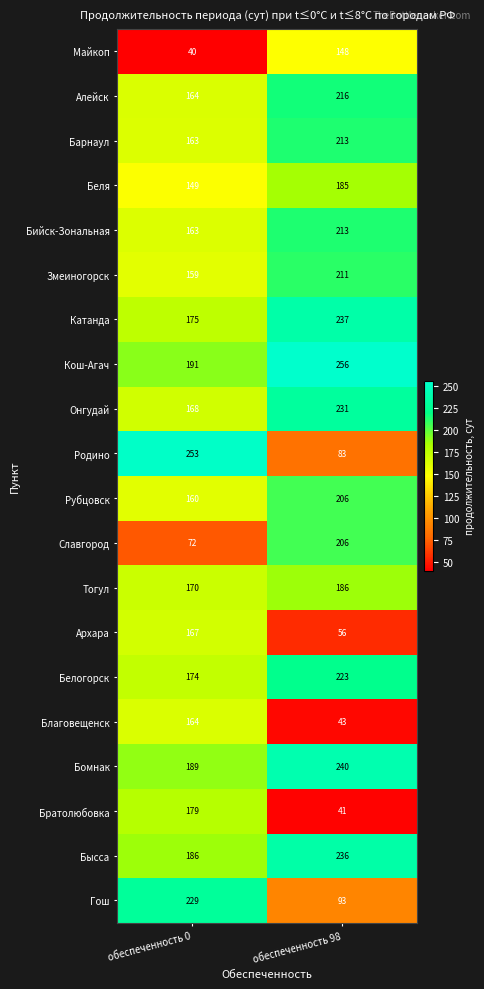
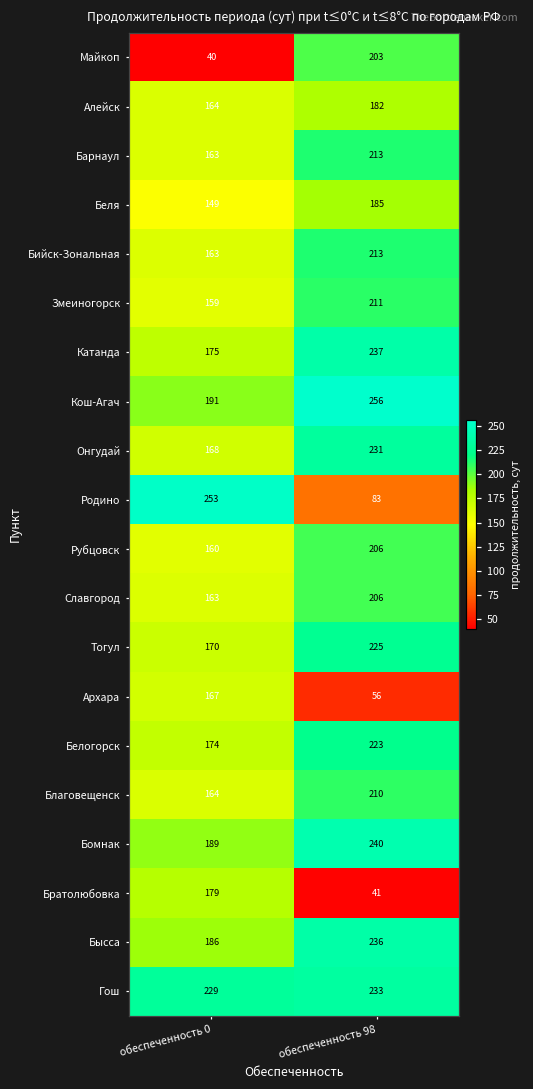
  {
    "Майкоп": {
      "обеспеченность 0": 40,
-     "обеспеченность 98": 148
+     "обеспеченность 98": 203
    },
    "Алейск": {
      "обеспеченность 0": 164,
-     "обеспеченность 98": 216
+     "обеспеченность 98": 182
    },
    "Барнаул": {
      "обеспеченность 0": 163,
      "обеспеченность 98": 213
    },
    "Беля": {
      "обеспеченность 0": 149,
      "обеспеченность 98": 185
    },
    "Бийск-Зональная": {
      "обеспеченность 0": 163,
      "обеспеченность 98": 213
    },
    "Змеиногорск": {
      "обеспеченность 0": 159,
      "обеспеченность 98": 211
    },
    "Катанда": {
      "обеспеченность 0": 175,
      "обеспеченность 98": 237
    },
    "Кош-Агач": {
      "обеспеченность 0": 191,
      "обеспеченность 98": 256
    },
    "Онгудай": {
      "обеспеченность 0": 168,
      "обеспеченность 98": 231
    },
    "Родино": {
      "обеспеченность 0": 253,
      "обеспеченность 98": 83
    },
    "Рубцовск": {
      "обеспеченность 0": 160,
      "обеспеченность 98": 206
    },
    "Славгород": {
-     "обеспеченность 0": 72,
+     "обеспеченность 0": 163,
      "обеспеченность 98": 206
    },
    "Тогул": {
      "обеспеченность 0": 170,
-     "обеспеченность 98": 186
+     "обеспеченность 98": 225
    },
    "Архара": {
      "обеспеченность 0": 167,
      "обеспеченность 98": 56
    },
    "Белогорск": {
      "обеспеченность 0": 174,
      "обеспеченность 98": 223
    },
    "Благовещенск": {
      "обеспеченность 0": 164,
-     "обеспеченность 98": 43
+     "обеспеченность 98": 210
    },
    "Бомнак": {
      "обеспеченность 0": 189,
      "обеспеченность 98": 240
    },
    "Братолюбовка": {
      "обеспеченность 0": 179,
      "обеспеченность 98": 41
    },
    "Бысса": {
      "обеспеченность 0": 186,
      "обеспеченность 98": 236
    },
    "Гош": {
      "обеспеченность 0": 229,
-     "обеспеченность 98": 93
+     "обеспеченность 98": 233
    }
  }
